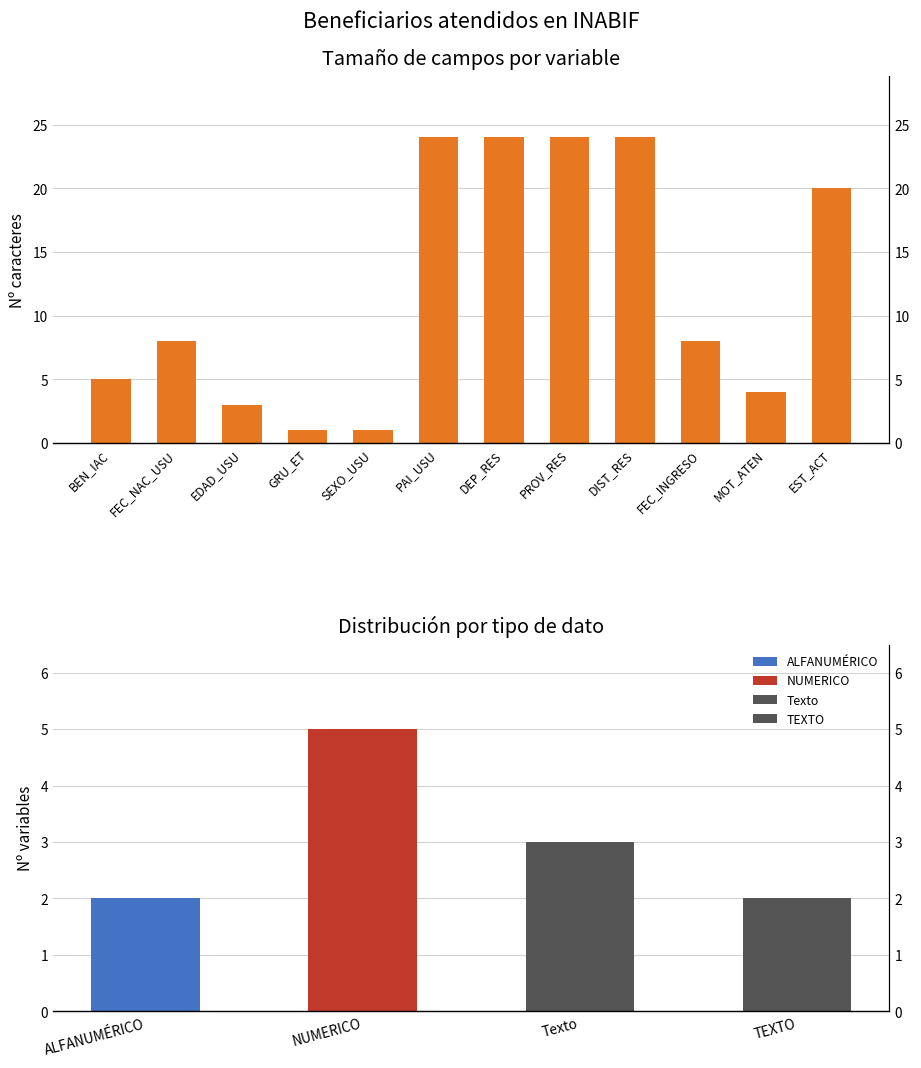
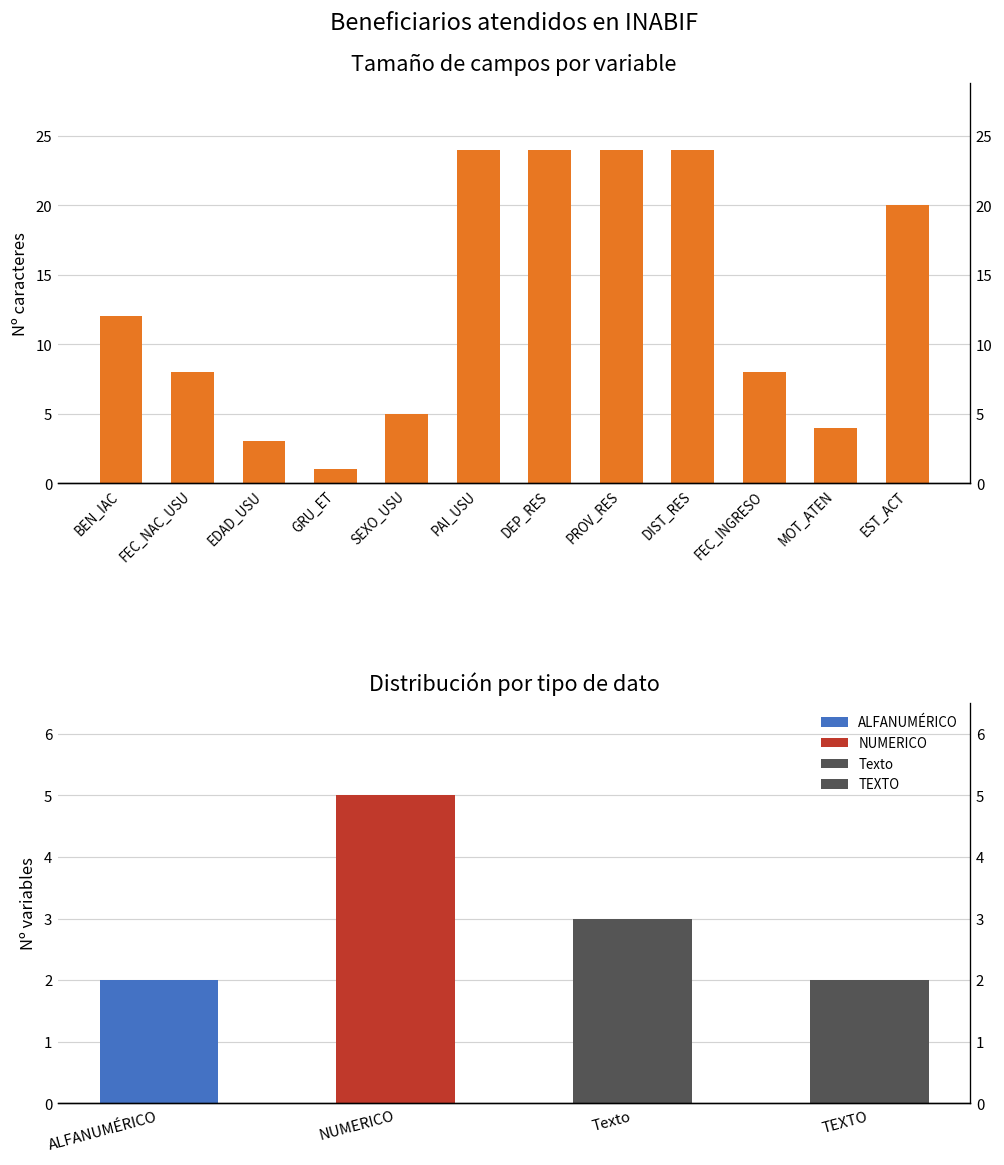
  {
    "Tamaño de campos por variable": {
-     "BEN_IAC": 5,
+     "BEN_IAC": 12,
      "FEC_NAC_USU": 8,
      "EDAD_USU": 3,
      "GRU_ET": 1,
-     "SEXO_USU": 1,
+     "SEXO_USU": 5,
      "PAI_USU": 24,
      "DEP_RES": 24,
      "PROV_RES": 24,
      "DIST_RES": 24,
      "FEC_INGRESO": 8,
      "MOT_ATEN": 4,
      "EST_ACT": 20
    }
  }
